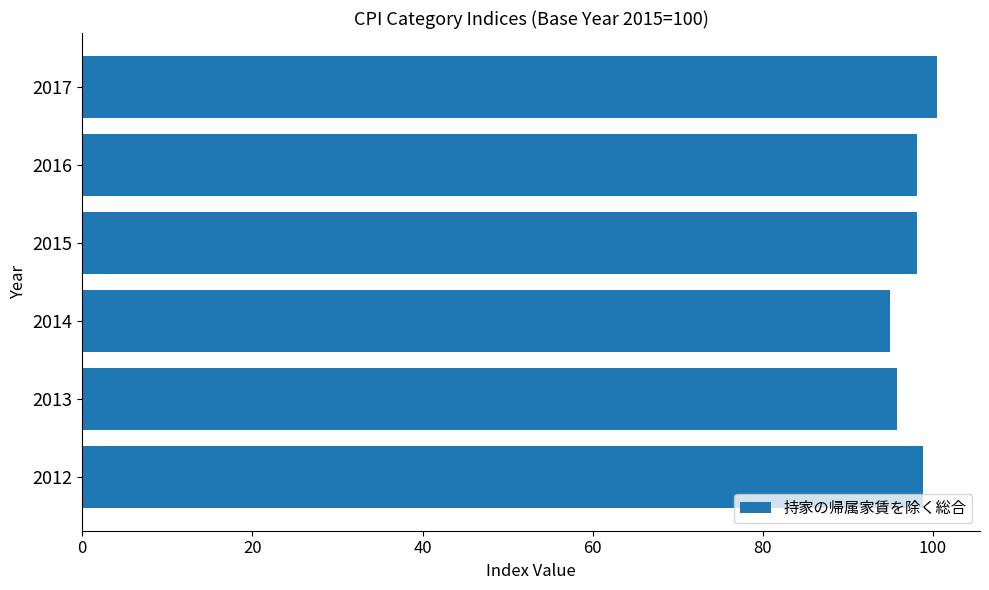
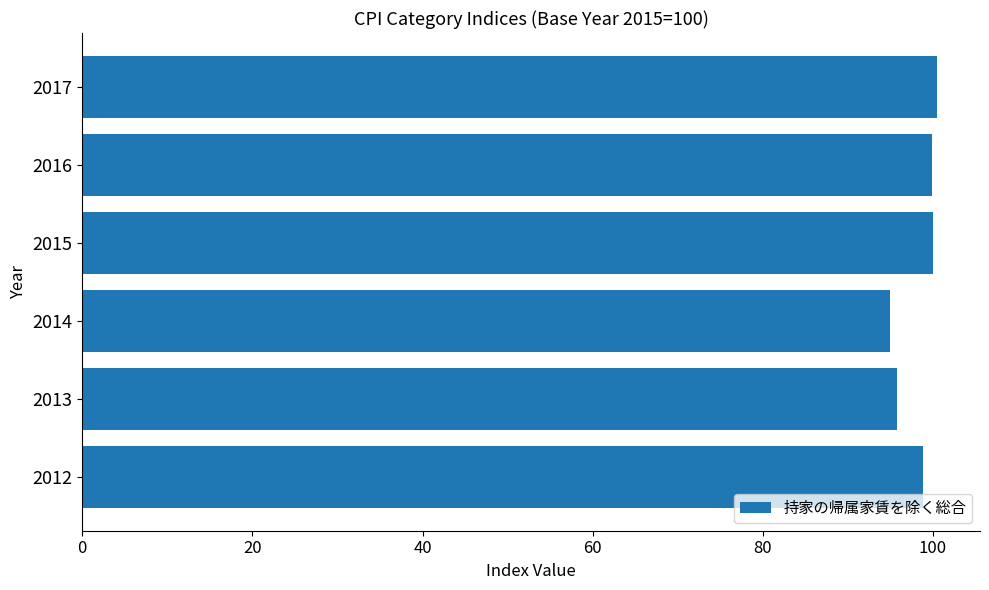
  {
    "2017": 101,
-   "2016": 98,
-   "2015": 98,
+   "2016": 100,
+   "2015": 100,
    "2014": 95,
    "2013": 96,
    "2012": 99
  }
